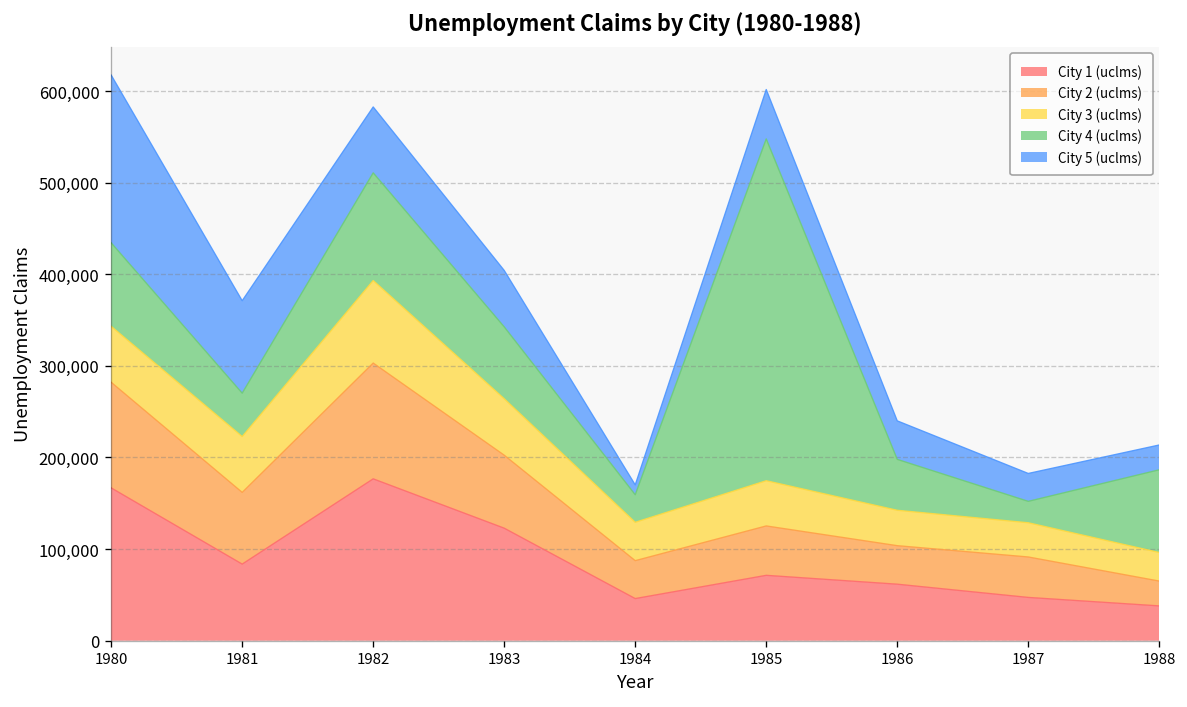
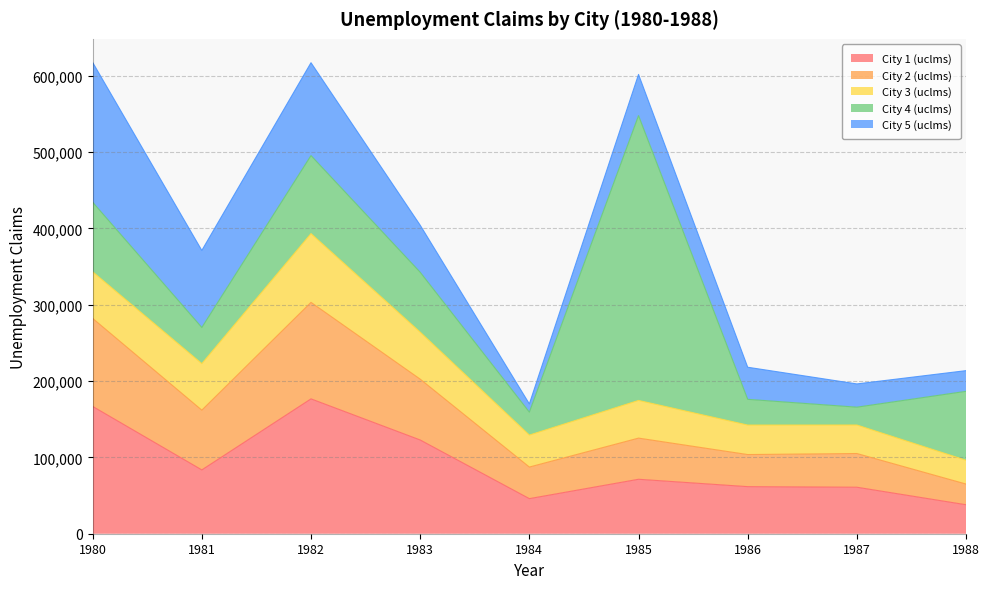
  {
    "City 1 (uclms)": {
      "1980": "170,000",
      "1981": "80,000",
      "1982": "180,000",
      "1983": "120,000",
      "1984": "50,000",
      "1985": "70,000",
      "1986": "60,000",
-     "1987": "50,000",
+     "1987": "60,000",
      "1988": "40,000"
    },
    "City 4 (uclms)": {
      "1980": "90,000",
      "1981": "50,000",
-     "1982": "120,000",
+     "1982": "100,000",
      "1983": "80,000",
      "1984": "30,000",
      "1985": "370,000",
-     "1986": "60,000",
+     "1986": "30,000",
      "1987": "20,000",
      "1988": "90,000"
    },
    "City 5 (uclms)": {
      "1980": "180,000",
      "1981": "100,000",
-     "1982": "70,000",
+     "1982": "120,000",
      "1983": "60,000",
      "1984": "10,000",
      "1985": "50,000",
      "1986": "40,000",
      "1987": "30,000",
      "1988": "30,000"
    }
  }
